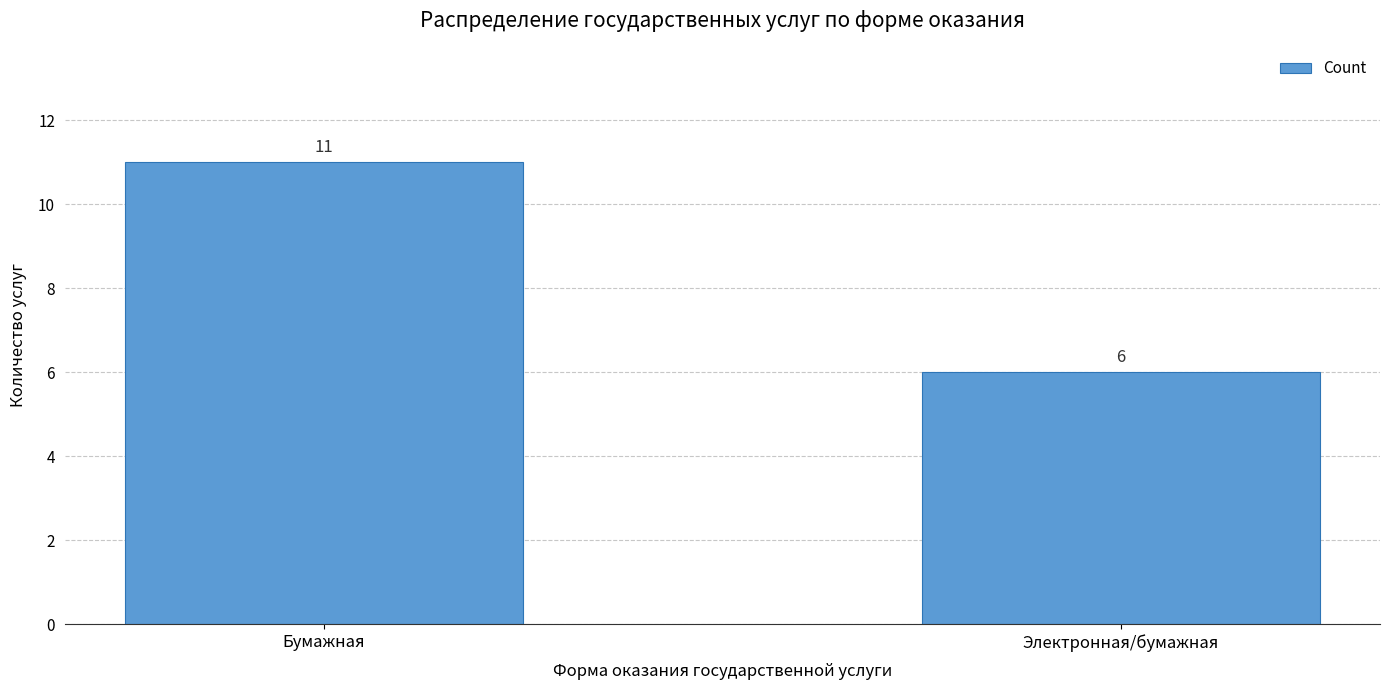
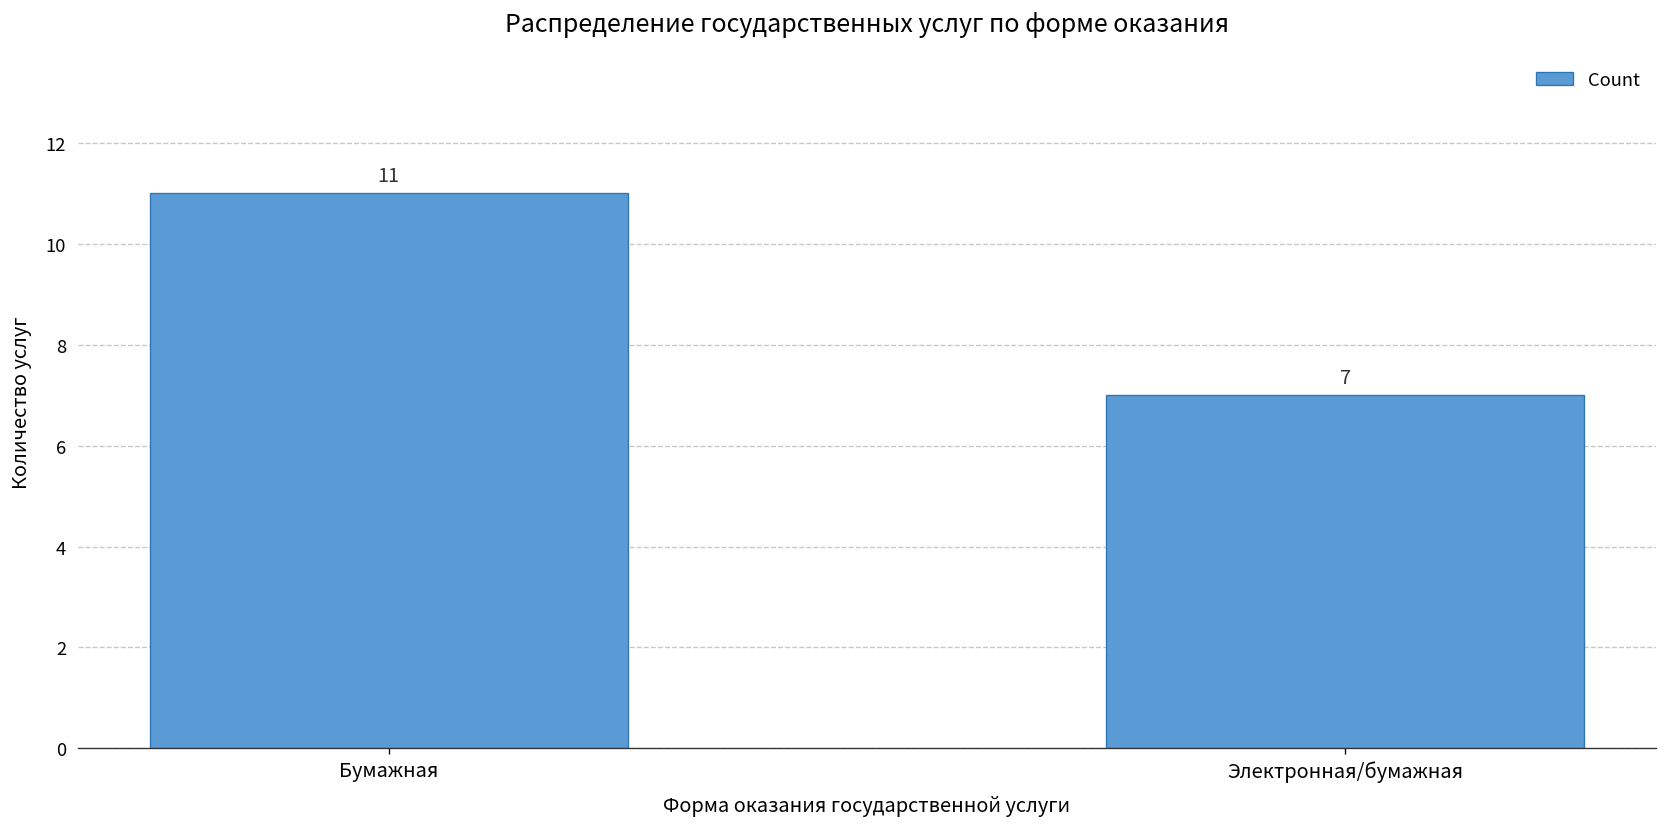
  {
    "Бумажная": 11,
-   "Электронная/бумажная": 6
+   "Электронная/бумажная": 7
  }
